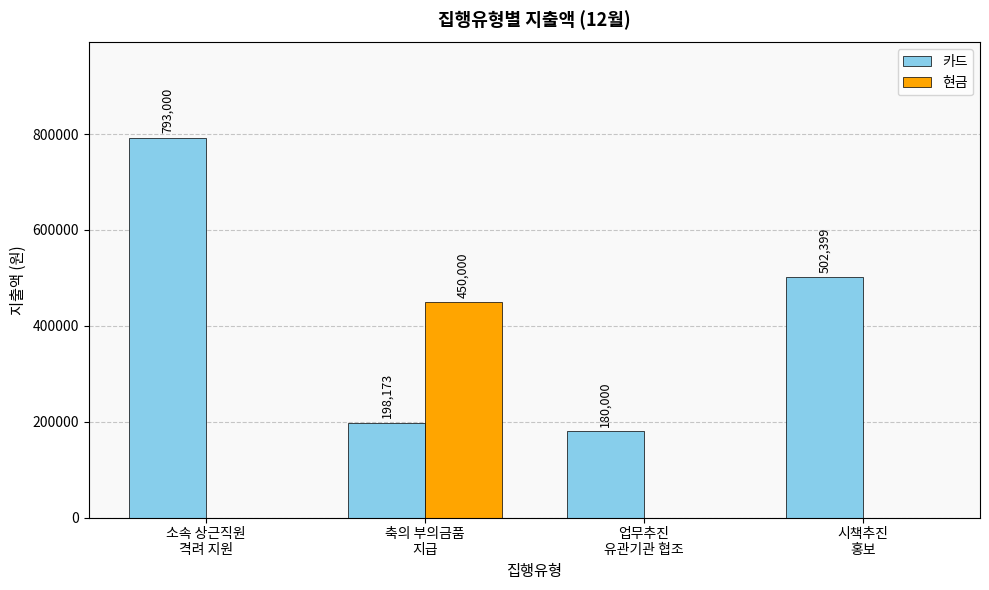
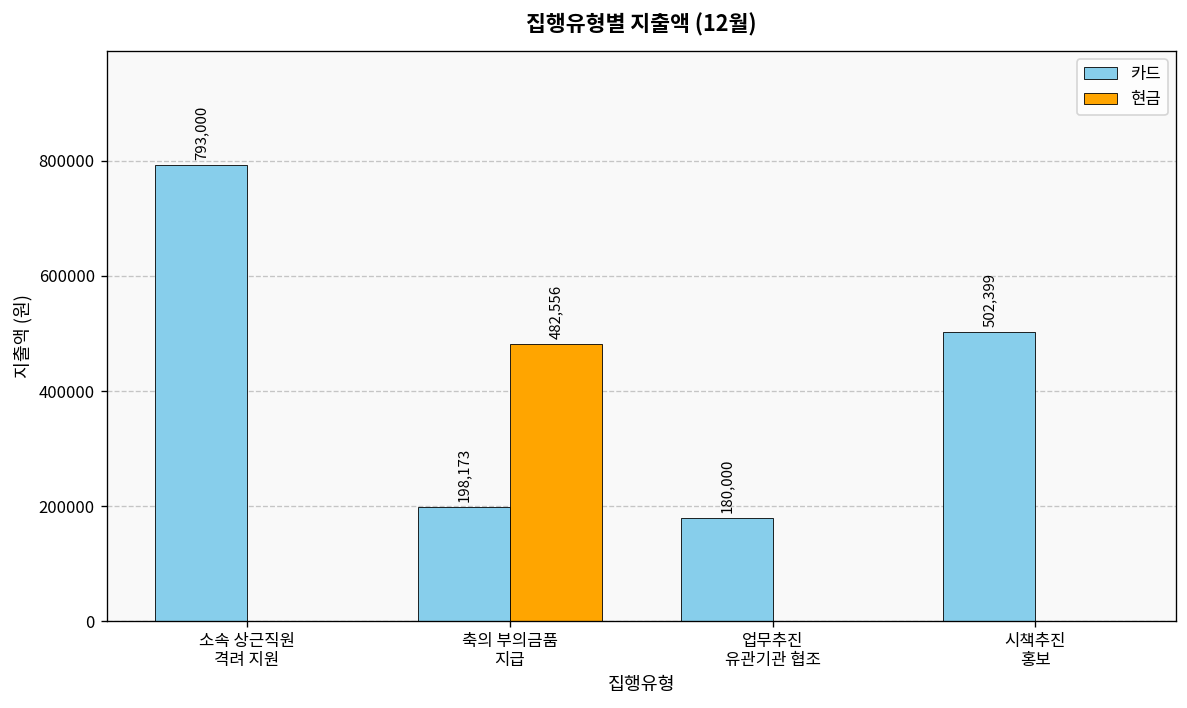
  {
    "카드": {
      "소속 상근직원 격려 지원": "793,000",
      "축의 부의금품 지급": "198,173",
      "업무추진 유관기관 협조": "180,000",
      "시책추진 홍보": "502,399"
    },
    "현금": {
-     "축의 부의금품 지급": "450,000"
+     "축의 부의금품 지급": "482,556"
    }
  }
